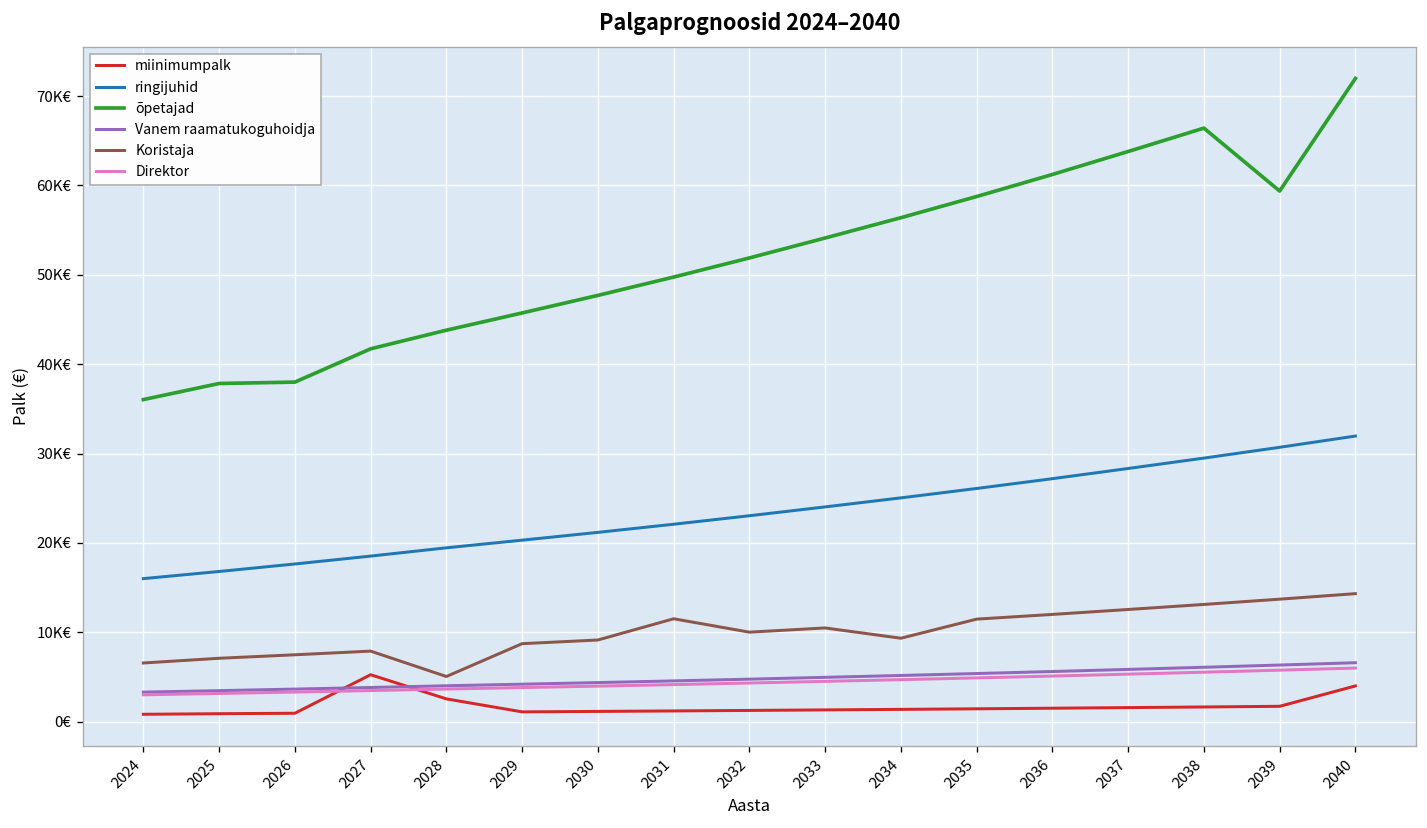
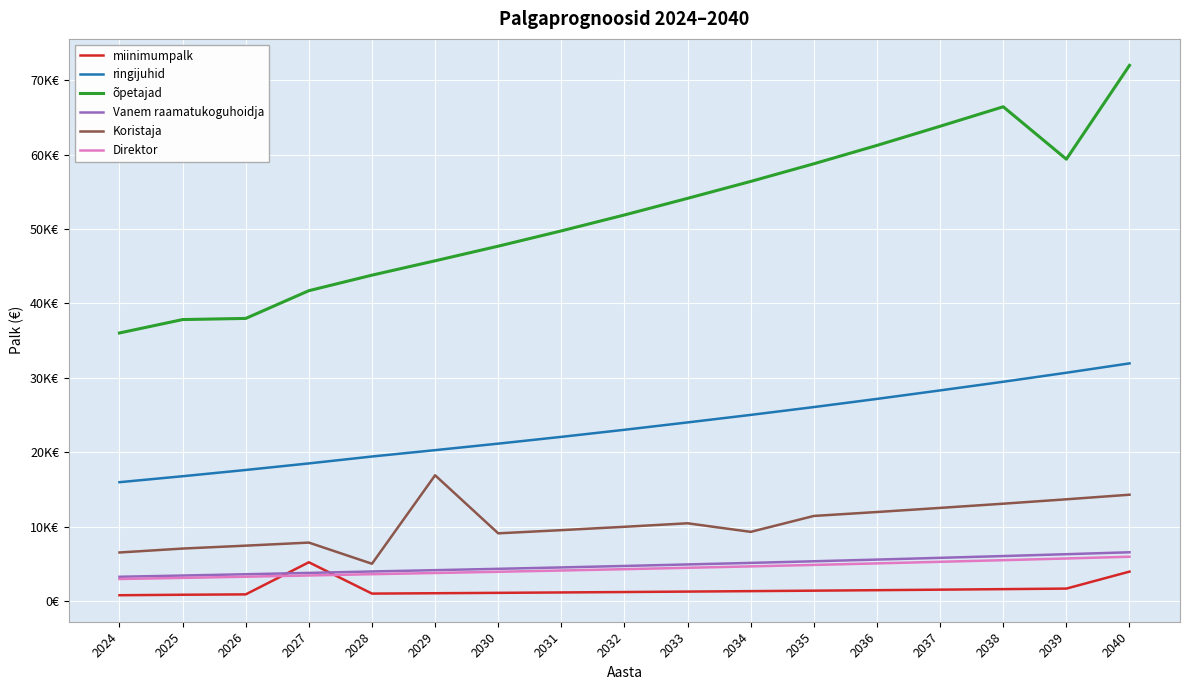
  {
    "miinimumpalk": {
      "2024": "1K€",
      "2025": "1K€",
      "2026": "1K€",
      "2027": "5K€",
-     "2028": "3K€",
+     "2028": "1K€",
      "2029": "1K€",
      "2030": "1K€",
      "2031": "1K€",
      "2032": "1K€",
      "2033": "1K€",
      "2034": "1K€",
      "2035": "1K€",
      "2036": "1K€",
      "2037": "2K€",
      "2038": "2K€",
      "2039": "2K€",
      "2040": "4K€"
    },
    "ringijuhid": {
      "2024": "16K€",
      "2025": "17K€",
      "2026": "18K€",
      "2027": "19K€",
      "2028": "19K€",
      "2029": "20K€",
      "2030": "21K€",
      "2031": "22K€",
      "2032": "23K€",
      "2033": "24K€",
      "2034": "25K€",
      "2035": "26K€",
      "2036": "27K€",
      "2037": "28K€",
      "2038": "29K€",
      "2039": "31K€",
      "2040": "32K€"
    },
    "õpetajad": {
      "2024": "36K€",
      "2025": "38K€",
      "2026": "38K€",
      "2027": "42K€",
      "2028": "44K€",
      "2029": "46K€",
      "2030": "48K€",
      "2031": "50K€",
      "2032": "52K€",
      "2033": "54K€",
      "2034": "56K€",
      "2035": "59K€",
      "2036": "61K€",
      "2037": "64K€",
      "2038": "66K€",
      "2039": "59K€",
      "2040": "72K€"
    },
    "Vanem raamatukoguhoidja": {
      "2027": "4K€",
      "2028": "4K€",
      "2029": "4K€",
      "2030": "4K€",
      "2031": "5K€",
      "2032": "5K€",
      "2033": "5K€",
      "2034": "5K€",
      "2035": "5K€",
      "2036": "6K€",
      "2037": "6K€",
      "2038": "6K€",
      "2039": "6K€",
      "2040": "7K€"
    },
    "Koristaja": {
      "2024": "7K€",
      "2025": "7K€",
      "2026": "7K€",
      "2027": "8K€",
      "2028": "5K€",
-     "2029": "9K€",
+     "2029": "17K€",
      "2030": "9K€",
-     "2031": "12K€",
+     "2031": "10K€",
      "2032": "10K€",
      "2033": "10K€",
      "2034": "9K€",
      "2035": "11K€",
      "2036": "12K€",
      "2037": "13K€",
      "2038": "13K€",
      "2039": "14K€",
      "2040": "14K€"
    },
    "Direktor": {
      "2027": "3K€",
      "2028": "4K€",
      "2029": "4K€",
      "2030": "4K€",
      "2031": "4K€",
      "2032": "4K€",
      "2033": "5K€",
      "2034": "5K€",
      "2035": "5K€",
      "2036": "5K€",
      "2037": "5K€",
      "2038": "6K€",
      "2039": "6K€",
      "2040": "6K€"
    }
  }
